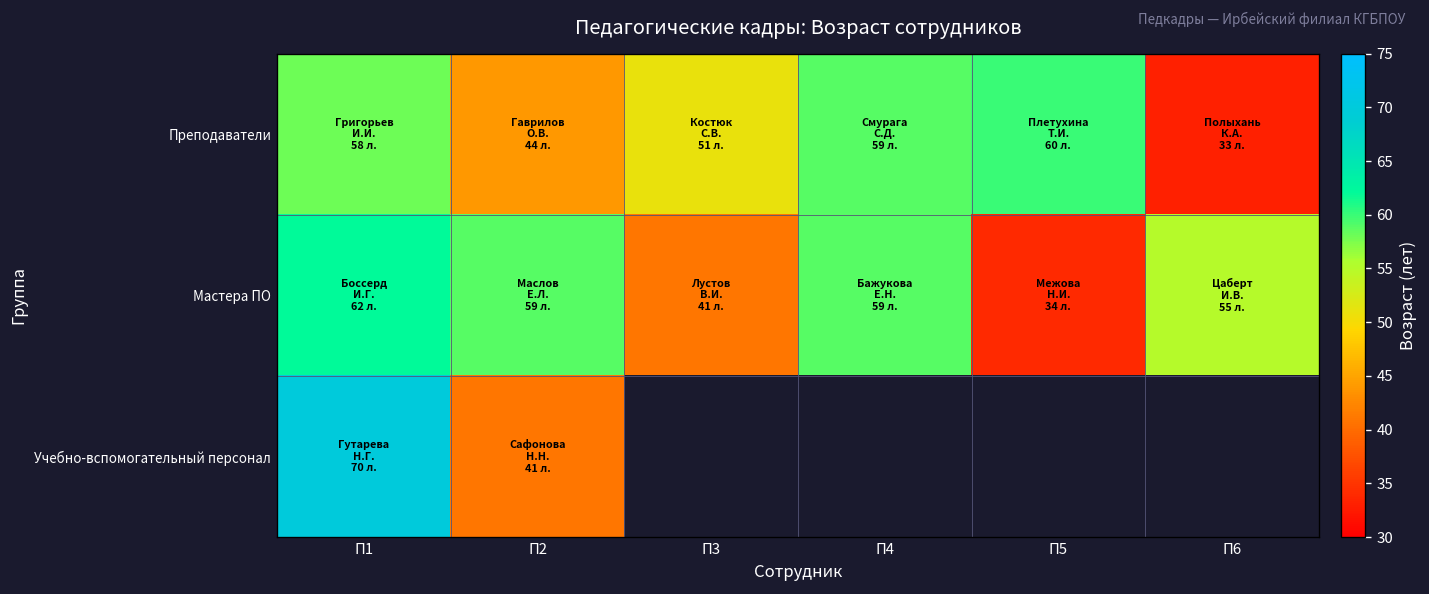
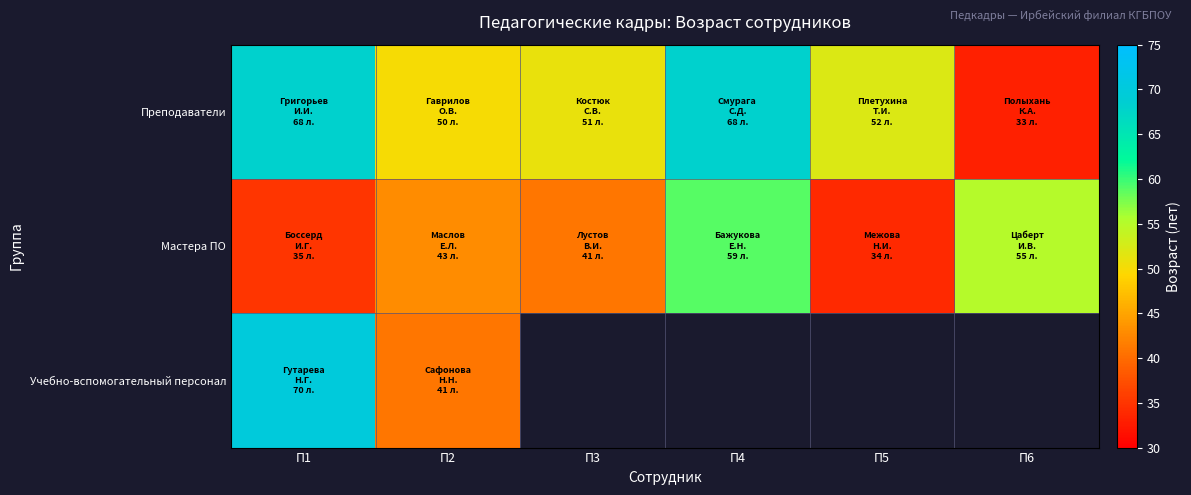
  {
    "Преподаватели": {
-     "П1": 58,
-     "П2": 44,
+     "П1": 68,
+     "П2": 50,
      "П3": 51,
-     "П4": 59,
-     "П5": 60,
+     "П4": 68,
+     "П5": 52,
      "П6": 33
    },
    "Мастера ПО": {
-     "П1": 62,
-     "П2": 59,
+     "П1": 35,
+     "П2": 43,
      "П3": 41,
      "П4": 59,
      "П5": 34,
      "П6": 55
    },
    "Учебно-вспомогательный персонал": {
      "П1": 70,
      "П2": 41
    }
  }
